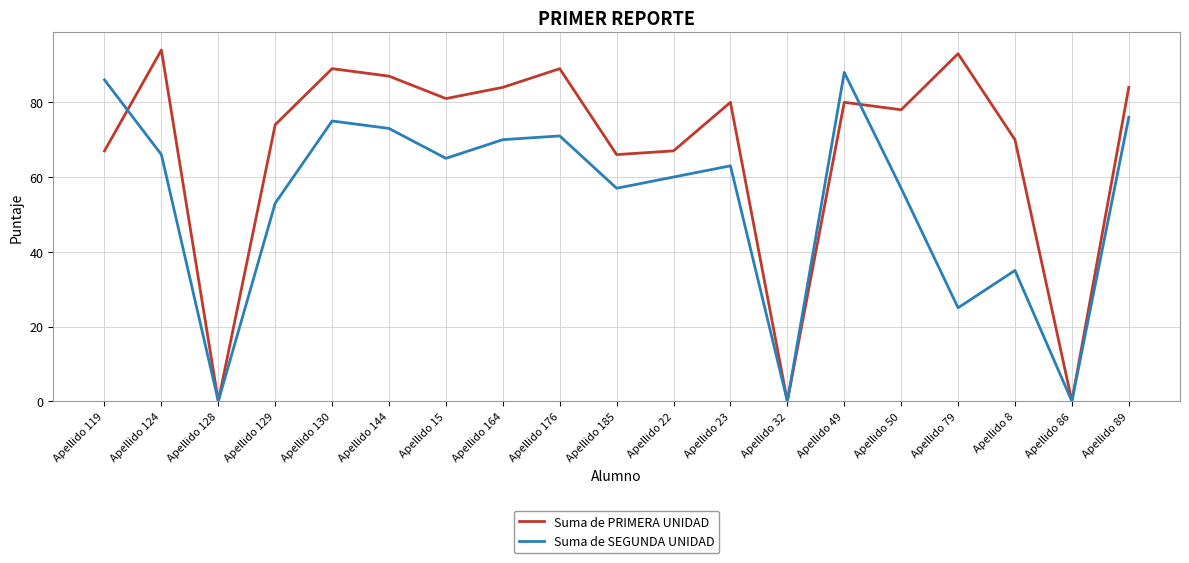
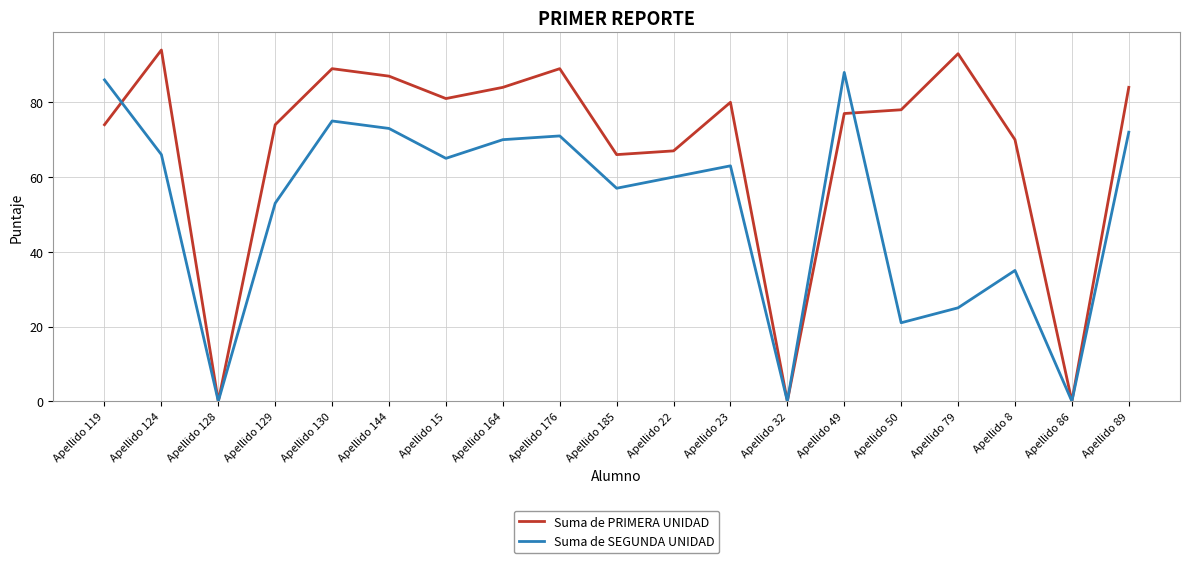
  {
    "Suma de PRIMERA UNIDAD": {
-     "Apellido 119": 67,
+     "Apellido 119": 74,
      "Apellido 124": 94,
      "Apellido 129": 74,
      "Apellido 130": 89,
      "Apellido 144": 87,
      "Apellido 15": 81,
      "Apellido 164": 84,
      "Apellido 176": 89,
      "Apellido 185": 66,
      "Apellido 22": 67,
      "Apellido 23": 80,
-     "Apellido 49": 80,
+     "Apellido 49": 77,
      "Apellido 50": 78,
      "Apellido 79": 93,
      "Apellido 8": 70,
      "Apellido 89": 84
    },
    "Suma de SEGUNDA UNIDAD": {
      "Apellido 119": 86,
      "Apellido 124": 66,
      "Apellido 129": 53,
      "Apellido 130": 75,
      "Apellido 144": 73,
      "Apellido 15": 65,
      "Apellido 164": 70,
      "Apellido 176": 71,
      "Apellido 185": 57,
      "Apellido 22": 60,
      "Apellido 23": 63,
      "Apellido 49": 88,
-     "Apellido 50": 57,
+     "Apellido 50": 21,
      "Apellido 79": 25,
      "Apellido 8": 35,
-     "Apellido 89": 76
+     "Apellido 89": 72
    }
  }
